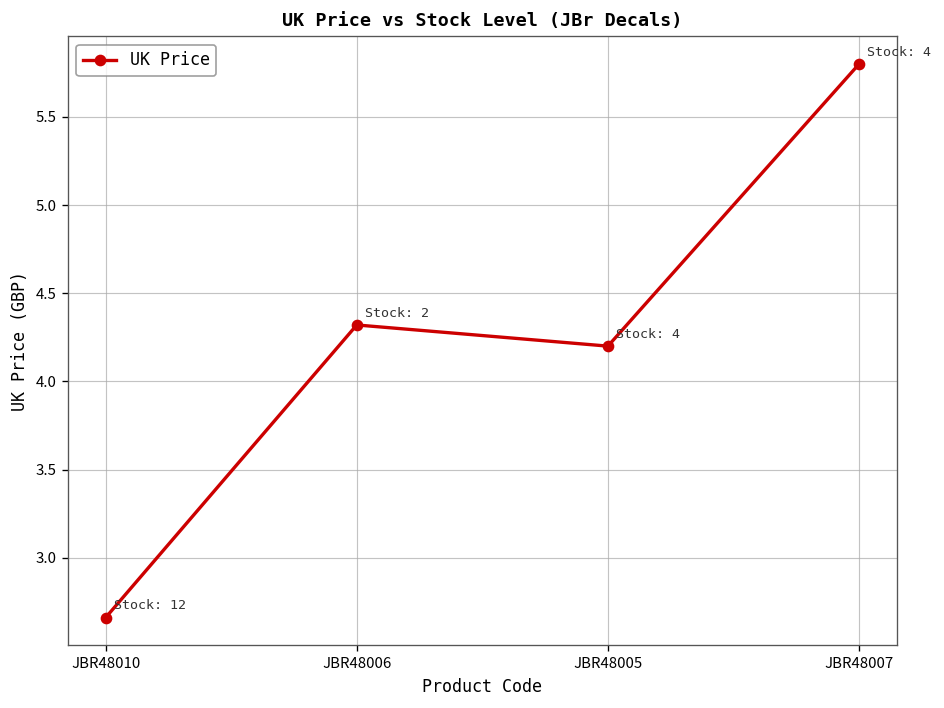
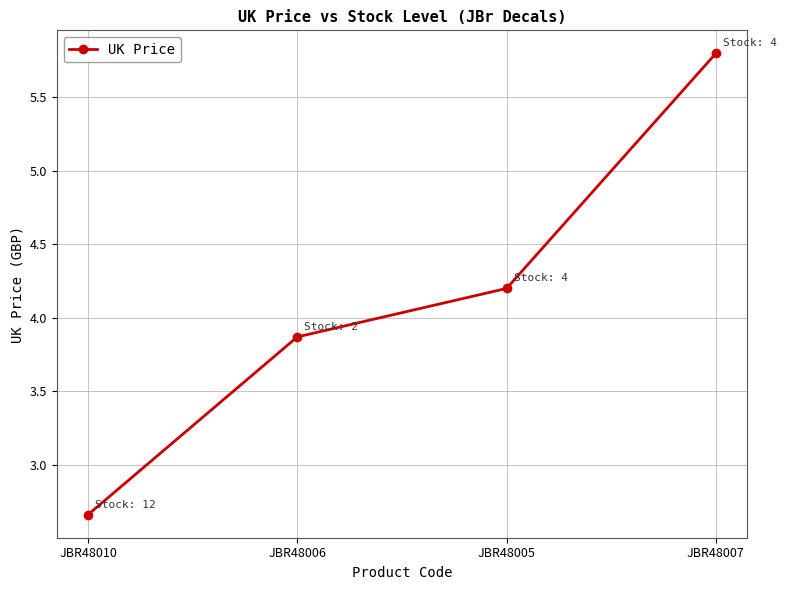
  {
-   "JBR48006": 4.32
+   "JBR48006": 3.87
  }
